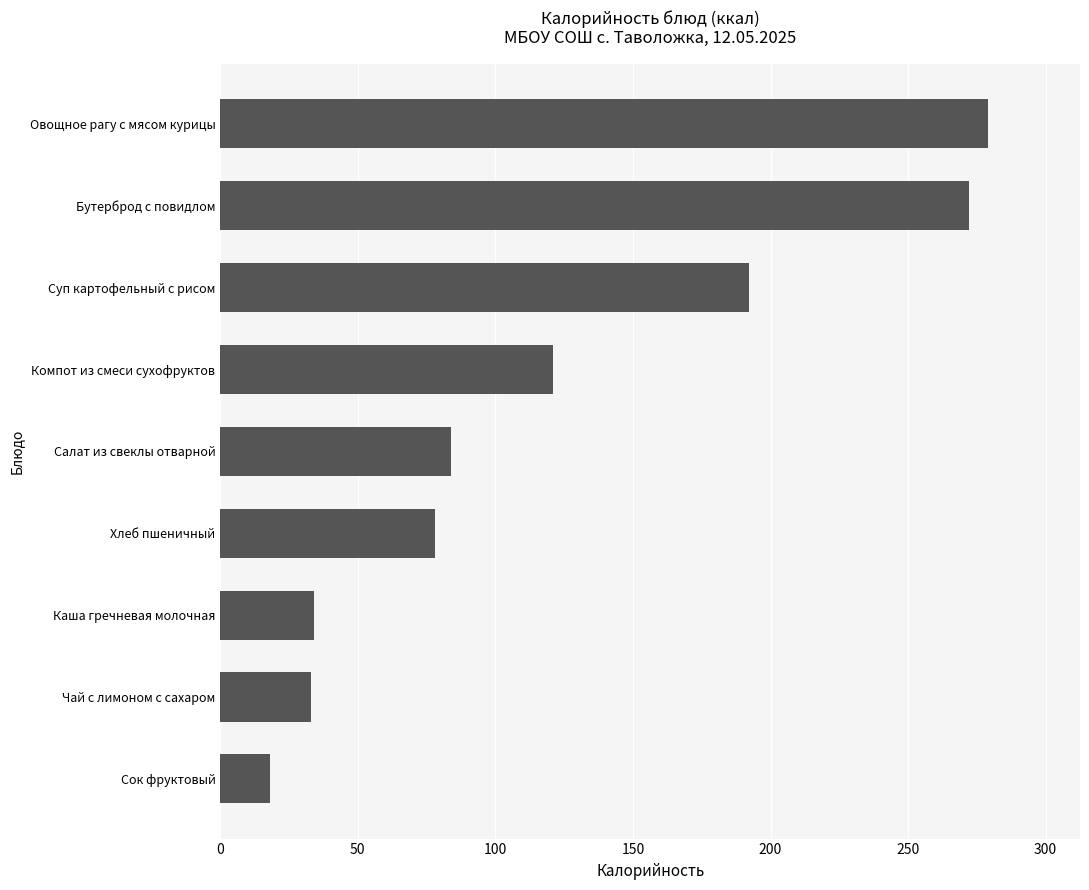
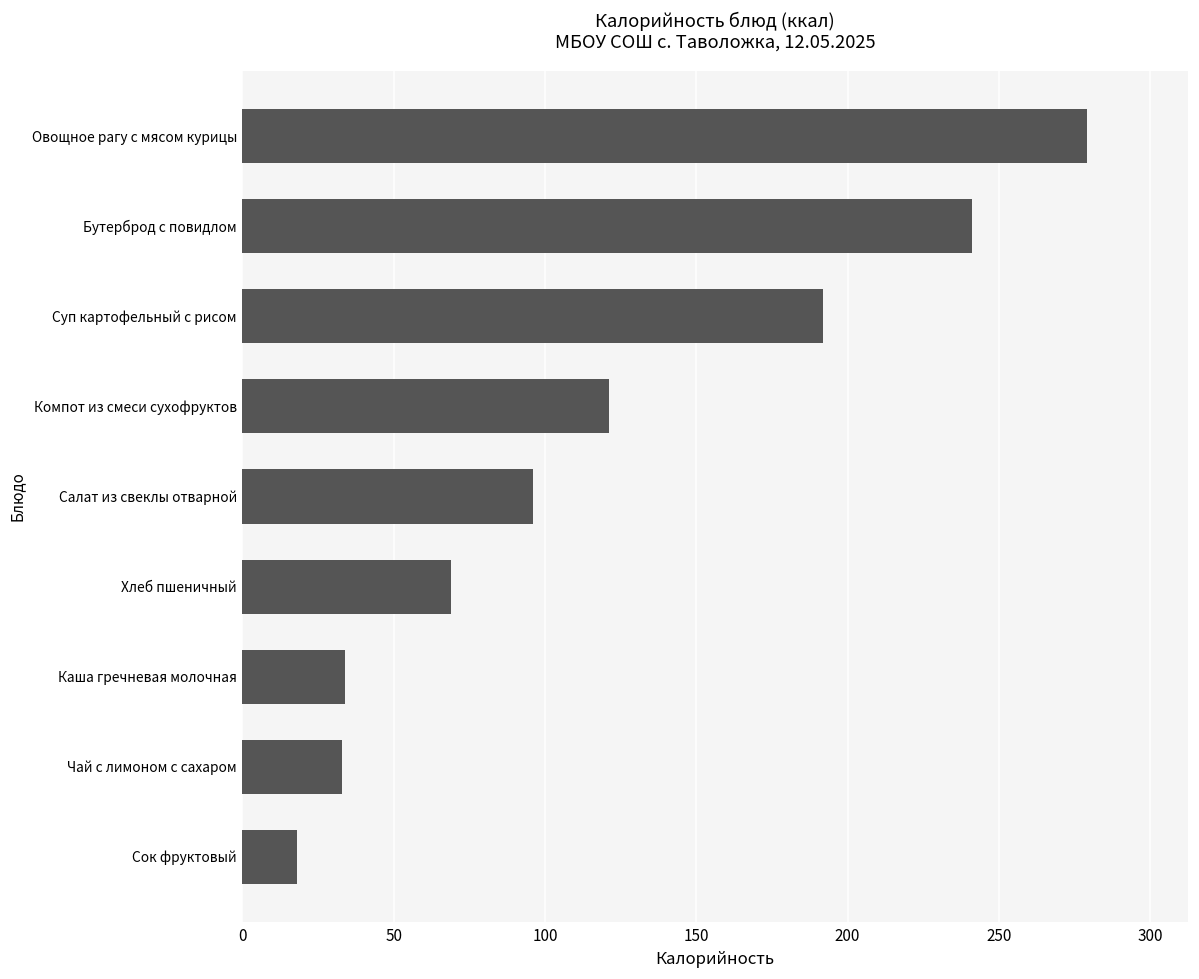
  {
    "Овощное рагу с мясом курицы": 279,
-   "Бутерброд с повидлом": 272,
+   "Бутерброд с повидлом": 241,
    "Суп картофельный с рисом": 192,
    "Компот из смеси сухофруктов": 121,
-   "Салат из свеклы отварной": 84,
-   "Хлеб пшеничный": 78,
+   "Салат из свеклы отварной": 96,
+   "Хлеб пшеничный": 69,
    "Каша гречневая молочная": 34,
    "Чай с лимоном с сахаром": 33,
    "Сок фруктовый": 18
  }
